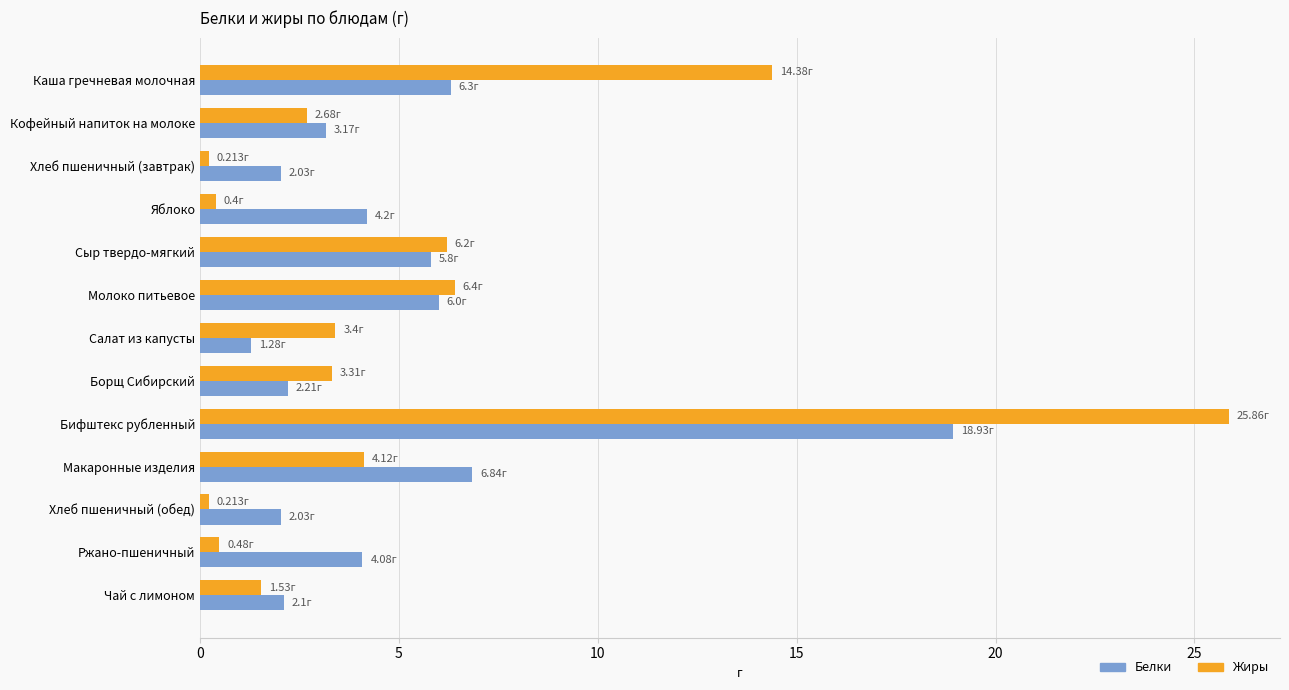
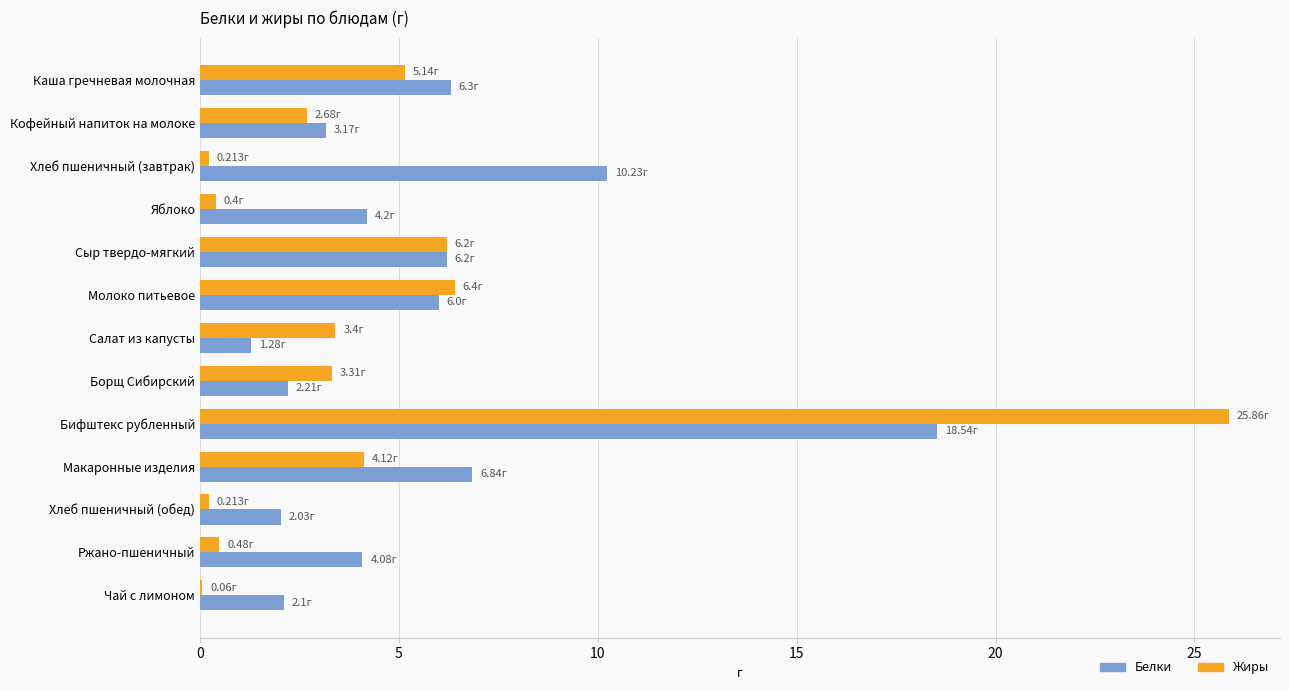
  {
    "Белки": {
      "Каша гречневая молочная": "6.3г",
      "Кофейный напиток на молоке": "3.17г",
-     "Хлеб пшеничный (завтрак)": "2.03г",
+     "Хлеб пшеничный (завтрак)": "10.23г",
      "Яблоко": "4.2г",
-     "Сыр твердо-мягкий": "5.8г",
+     "Сыр твердо-мягкий": "6.2г",
      "Молоко питьевое": "6.0г",
      "Салат из капусты": "1.28г",
      "Борщ Сибирский": "2.21г",
-     "Бифштекс рубленный": "18.93г",
+     "Бифштекс рубленный": "18.54г",
      "Макаронные изделия": "6.84г",
      "Хлеб пшеничный (обед)": "2.03г",
      "Ржано-пшеничный": "4.08г",
      "Чай с лимоном": "2.1г"
    },
    "Жиры": {
-     "Каша гречневая молочная": "14.38г",
+     "Каша гречневая молочная": "5.14г",
      "Кофейный напиток на молоке": "2.68г",
      "Хлеб пшеничный (завтрак)": "0.213г",
      "Яблоко": "0.4г",
      "Сыр твердо-мягкий": "6.2г",
      "Молоко питьевое": "6.4г",
      "Салат из капусты": "3.4г",
      "Борщ Сибирский": "3.31г",
      "Бифштекс рубленный": "25.86г",
      "Макаронные изделия": "4.12г",
      "Хлеб пшеничный (обед)": "0.213г",
      "Ржано-пшеничный": "0.48г",
-     "Чай с лимоном": "1.53г"
+     "Чай с лимоном": "0.06г"
    }
  }
